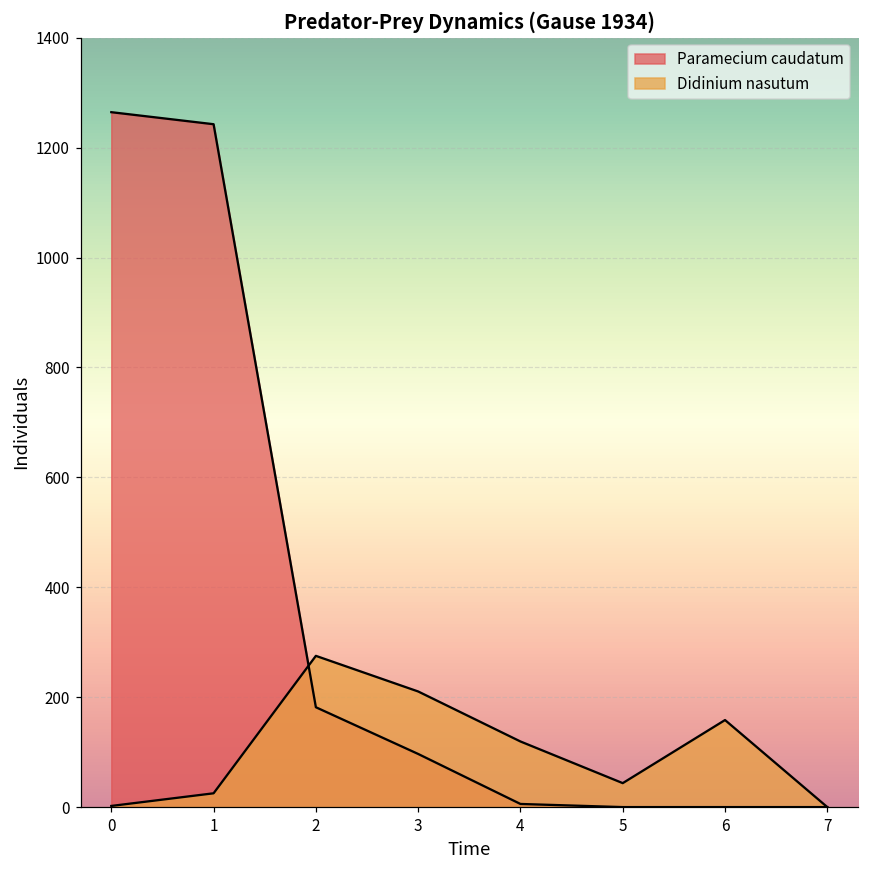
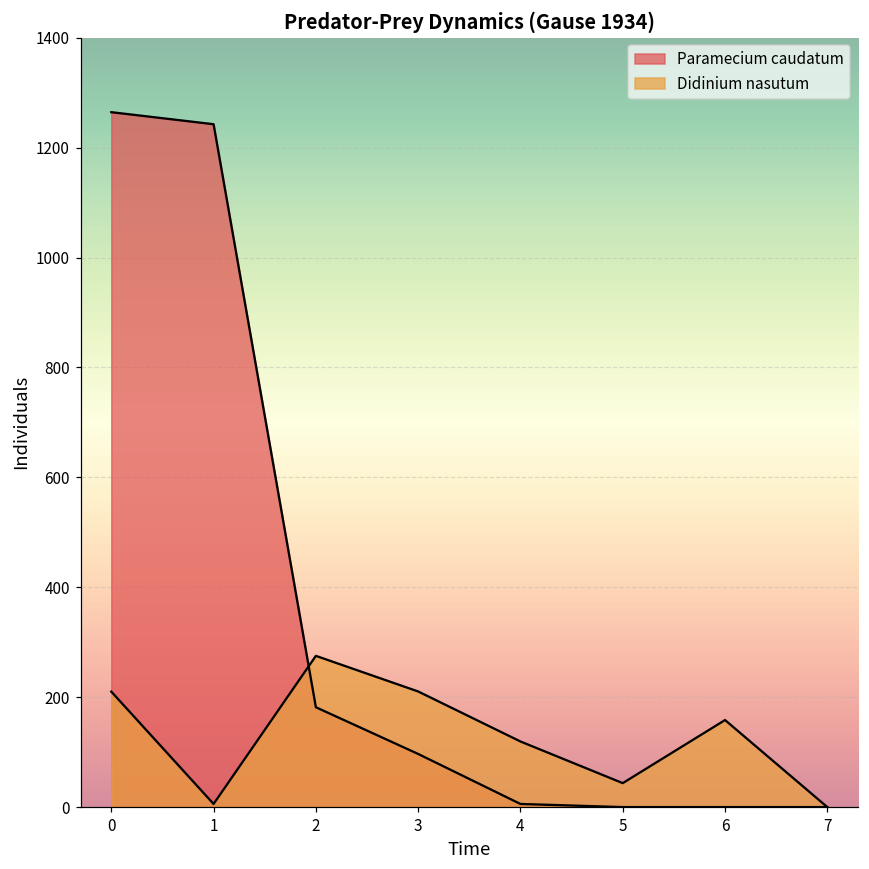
  {
    "Paramecium caudatum": {
      "0": 1260,
      "1": 1240,
      "2": 180,
      "3": 100,
      "4": 10,
      "5": 0,
      "6": 0
    },
    "Didinium nasutum": {
-     "0": 0,
-     "1": 30,
+     "0": 210,
+     "1": 10,
      "2": 280,
      "3": 210,
      "4": 120,
      "5": 40,
      "6": 160
    }
  }
